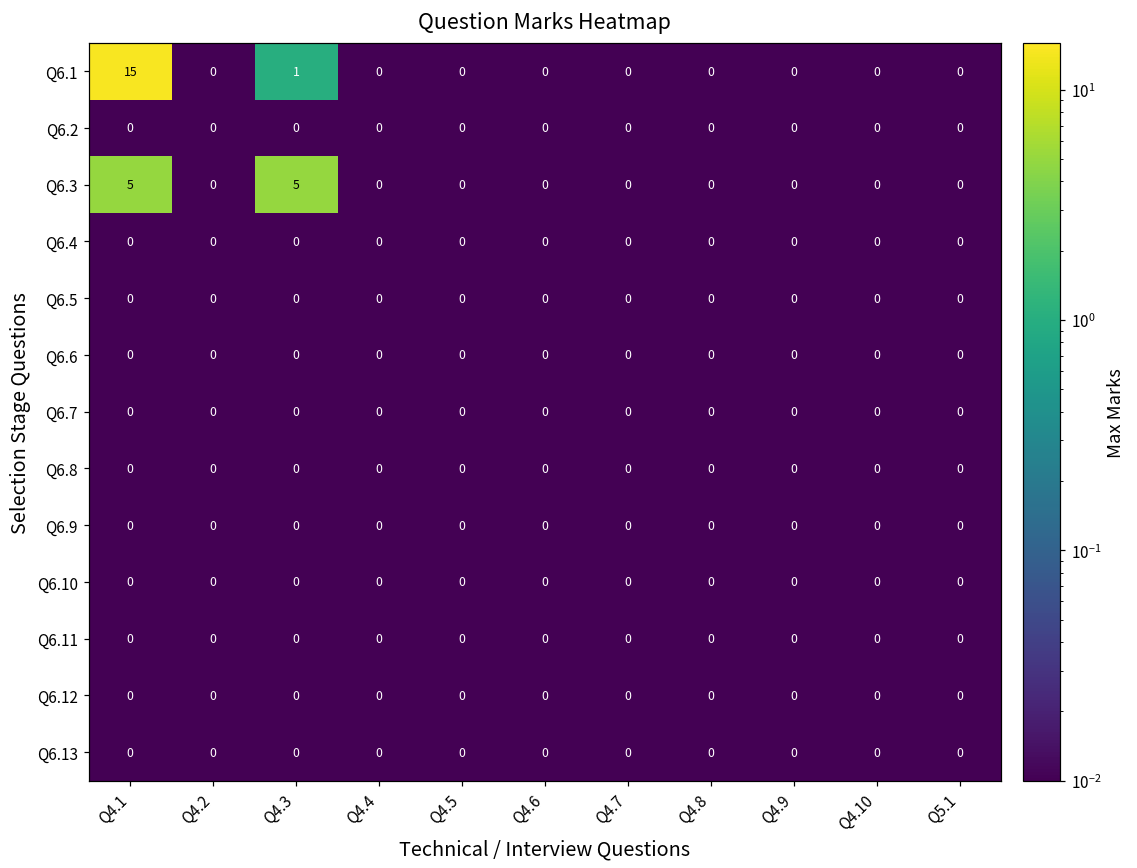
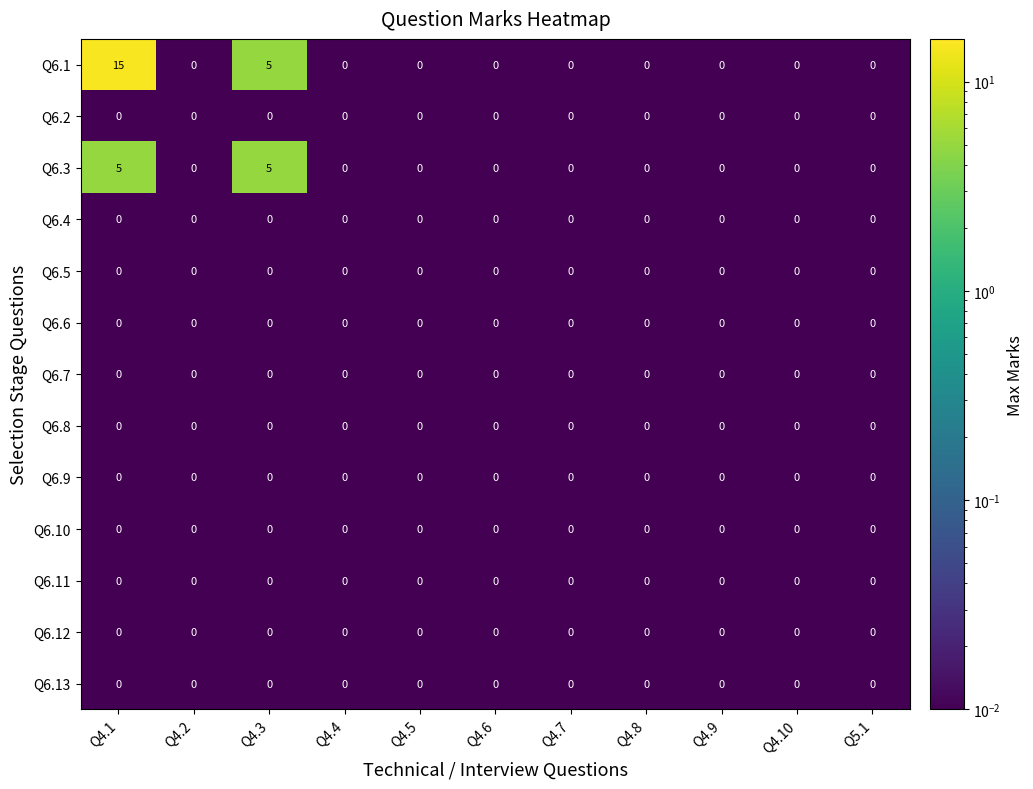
  {
    "Q6.1": {
      "Q4.1": 15,
      "Q4.2": 0,
-     "Q4.3": 1,
+     "Q4.3": 5,
      "Q4.4": 0,
      "Q4.5": 0,
      "Q4.6": 0,
      "Q4.7": 0,
      "Q4.8": 0,
      "Q4.9": 0,
      "Q4.10": 0,
      "Q5.1": 0
    },
    "Q6.2": {
      "Q4.1": 0,
      "Q4.2": 0,
      "Q4.3": 0,
      "Q4.4": 0,
      "Q4.5": 0,
      "Q4.6": 0,
      "Q4.7": 0,
      "Q4.8": 0,
      "Q4.9": 0,
      "Q4.10": 0,
      "Q5.1": 0
    },
    "Q6.3": {
      "Q4.1": 5,
      "Q4.2": 0,
      "Q4.3": 5,
      "Q4.4": 0,
      "Q4.5": 0,
      "Q4.6": 0,
      "Q4.7": 0,
      "Q4.8": 0,
      "Q4.9": 0,
      "Q4.10": 0,
      "Q5.1": 0
    },
    "Q6.4": {
      "Q4.1": 0,
      "Q4.2": 0,
      "Q4.3": 0,
      "Q4.4": 0,
      "Q4.5": 0,
      "Q4.6": 0,
      "Q4.7": 0,
      "Q4.8": 0,
      "Q4.9": 0,
      "Q4.10": 0,
      "Q5.1": 0
    },
    "Q6.5": {
      "Q4.1": 0,
      "Q4.2": 0,
      "Q4.3": 0,
      "Q4.4": 0,
      "Q4.5": 0,
      "Q4.6": 0,
      "Q4.7": 0,
      "Q4.8": 0,
      "Q4.9": 0,
      "Q4.10": 0,
      "Q5.1": 0
    },
    "Q6.6": {
      "Q4.1": 0,
      "Q4.2": 0,
      "Q4.3": 0,
      "Q4.4": 0,
      "Q4.5": 0,
      "Q4.6": 0,
      "Q4.7": 0,
      "Q4.8": 0,
      "Q4.9": 0,
      "Q4.10": 0,
      "Q5.1": 0
    },
    "Q6.7": {
      "Q4.1": 0,
      "Q4.2": 0,
      "Q4.3": 0,
      "Q4.4": 0,
      "Q4.5": 0,
      "Q4.6": 0,
      "Q4.7": 0,
      "Q4.8": 0,
      "Q4.9": 0,
      "Q4.10": 0,
      "Q5.1": 0
    },
    "Q6.8": {
      "Q4.1": 0,
      "Q4.2": 0,
      "Q4.3": 0,
      "Q4.4": 0,
      "Q4.5": 0,
      "Q4.6": 0,
      "Q4.7": 0,
      "Q4.8": 0,
      "Q4.9": 0,
      "Q4.10": 0,
      "Q5.1": 0
    },
    "Q6.9": {
      "Q4.1": 0,
      "Q4.2": 0,
      "Q4.3": 0,
      "Q4.4": 0,
      "Q4.5": 0,
      "Q4.6": 0,
      "Q4.7": 0,
      "Q4.8": 0,
      "Q4.9": 0,
      "Q4.10": 0,
      "Q5.1": 0
    },
    "Q6.10": {
      "Q4.1": 0,
      "Q4.2": 0,
      "Q4.3": 0,
      "Q4.4": 0,
      "Q4.5": 0,
      "Q4.6": 0,
      "Q4.7": 0,
      "Q4.8": 0,
      "Q4.9": 0,
      "Q4.10": 0,
      "Q5.1": 0
    },
    "Q6.11": {
      "Q4.1": 0,
      "Q4.2": 0,
      "Q4.3": 0,
      "Q4.4": 0,
      "Q4.5": 0,
      "Q4.6": 0,
      "Q4.7": 0,
      "Q4.8": 0,
      "Q4.9": 0,
      "Q4.10": 0,
      "Q5.1": 0
    },
    "Q6.12": {
      "Q4.1": 0,
      "Q4.2": 0,
      "Q4.3": 0,
      "Q4.4": 0,
      "Q4.5": 0,
      "Q4.6": 0,
      "Q4.7": 0,
      "Q4.8": 0,
      "Q4.9": 0,
      "Q4.10": 0,
      "Q5.1": 0
    },
    "Q6.13": {
      "Q4.1": 0,
      "Q4.2": 0,
      "Q4.3": 0,
      "Q4.4": 0,
      "Q4.5": 0,
      "Q4.6": 0,
      "Q4.7": 0,
      "Q4.8": 0,
      "Q4.9": 0,
      "Q4.10": 0,
      "Q5.1": 0
    }
  }
